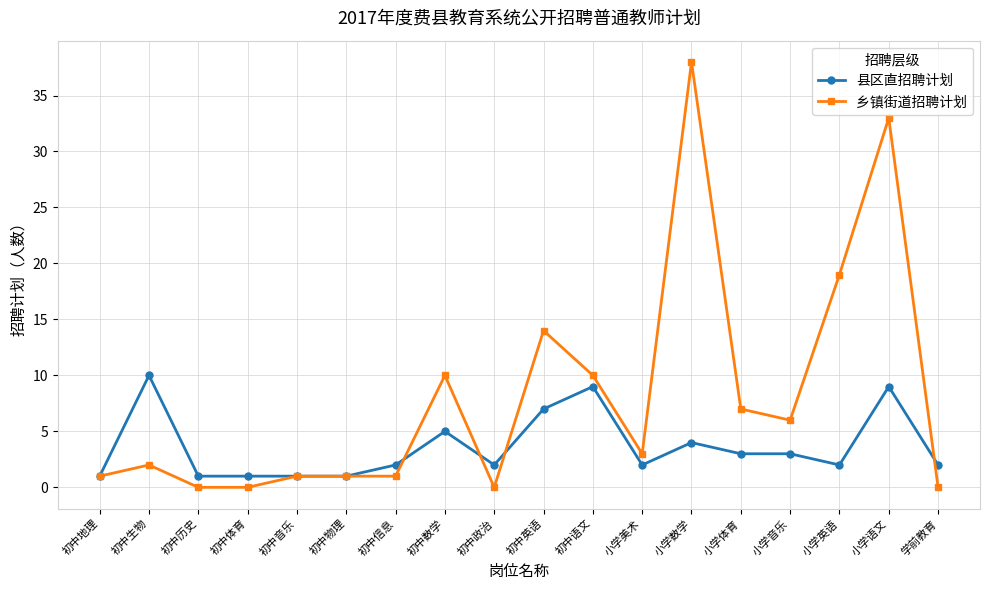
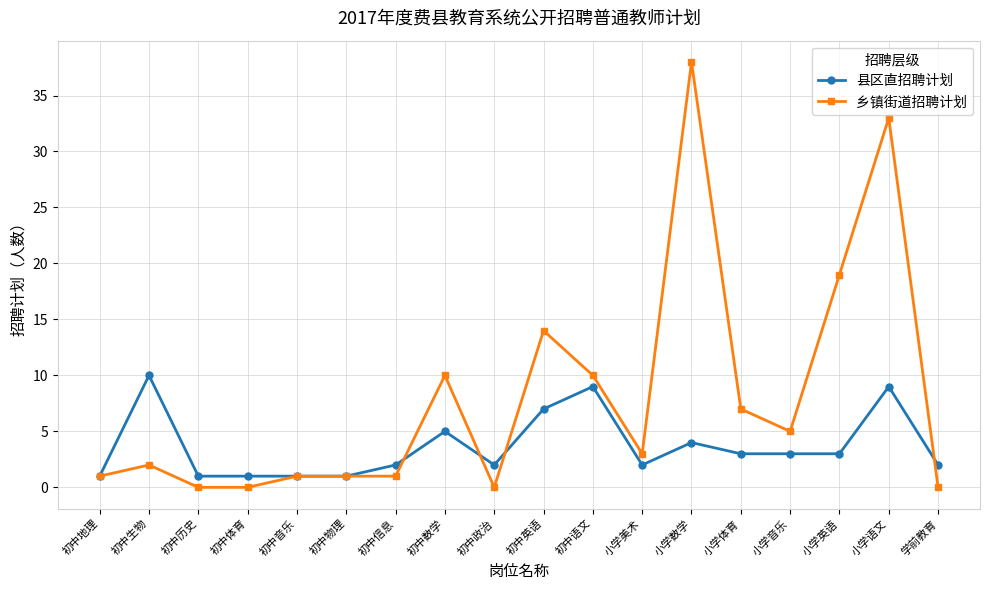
  {
    "县区直招聘计划": {
      "初中生物": 10,
      "初中历史": 1,
      "初中体育": 1,
      "初中信息": 2,
      "初中数学": 5,
      "初中政治": 2,
      "初中英语": 7,
      "初中语文": 9,
      "小学美术": 2,
      "小学数学": 4,
      "小学体育": 3,
      "小学音乐": 3,
-     "小学英语": 2,
+     "小学英语": 3,
      "小学语文": 9,
      "学前教育": 2
    },
    "乡镇街道招聘计划": {
      "初中生物": 2,
      "初中历史": 0,
      "初中体育": 0,
      "初中信息": 1,
      "初中数学": 10,
      "初中政治": 0,
      "初中英语": 14,
      "初中语文": 10,
      "小学美术": 3,
      "小学数学": 38,
      "小学体育": 7,
-     "小学音乐": 6,
+     "小学音乐": 5,
      "小学英语": 19,
      "小学语文": 33,
      "学前教育": 0
    }
  }
